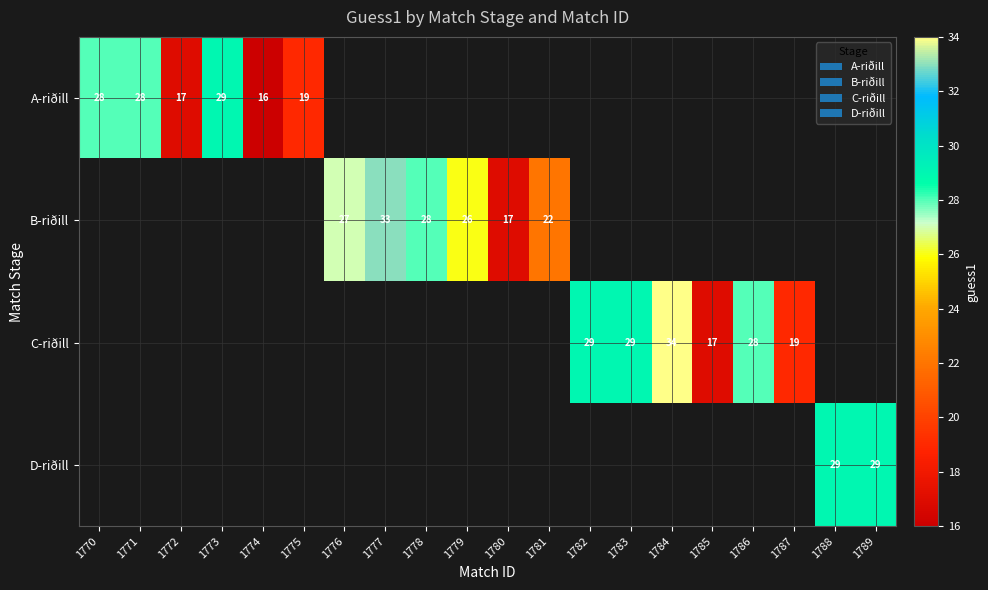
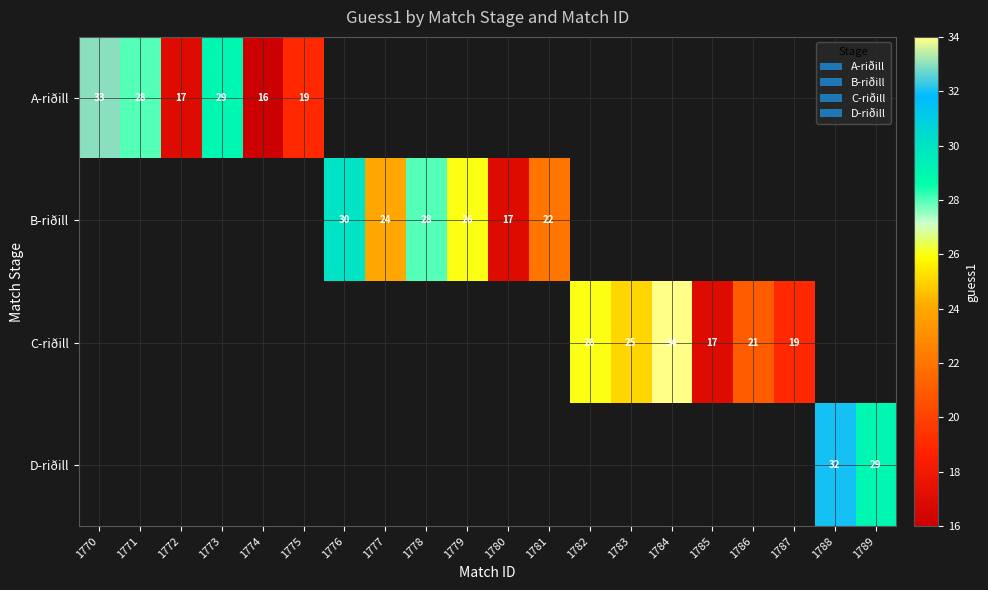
  {
    "A-riðill": {
-     "1770": 28,
+     "1770": 33,
      "1771": 28,
      "1772": 17,
      "1773": 29,
      "1774": 16,
      "1775": 19
    },
    "B-riðill": {
-     "1776": 27,
-     "1777": 33,
+     "1776": 30,
+     "1777": 24,
      "1778": 28,
      "1779": 26,
      "1780": 17,
      "1781": 22
    },
    "C-riðill": {
-     "1782": 29,
-     "1783": 29,
+     "1782": 26,
+     "1783": 25,
      "1784": 34,
      "1785": 17,
-     "1786": 28,
+     "1786": 21,
      "1787": 19
    },
    "D-riðill": {
-     "1788": 29,
+     "1788": 32,
      "1789": 29
    }
  }
